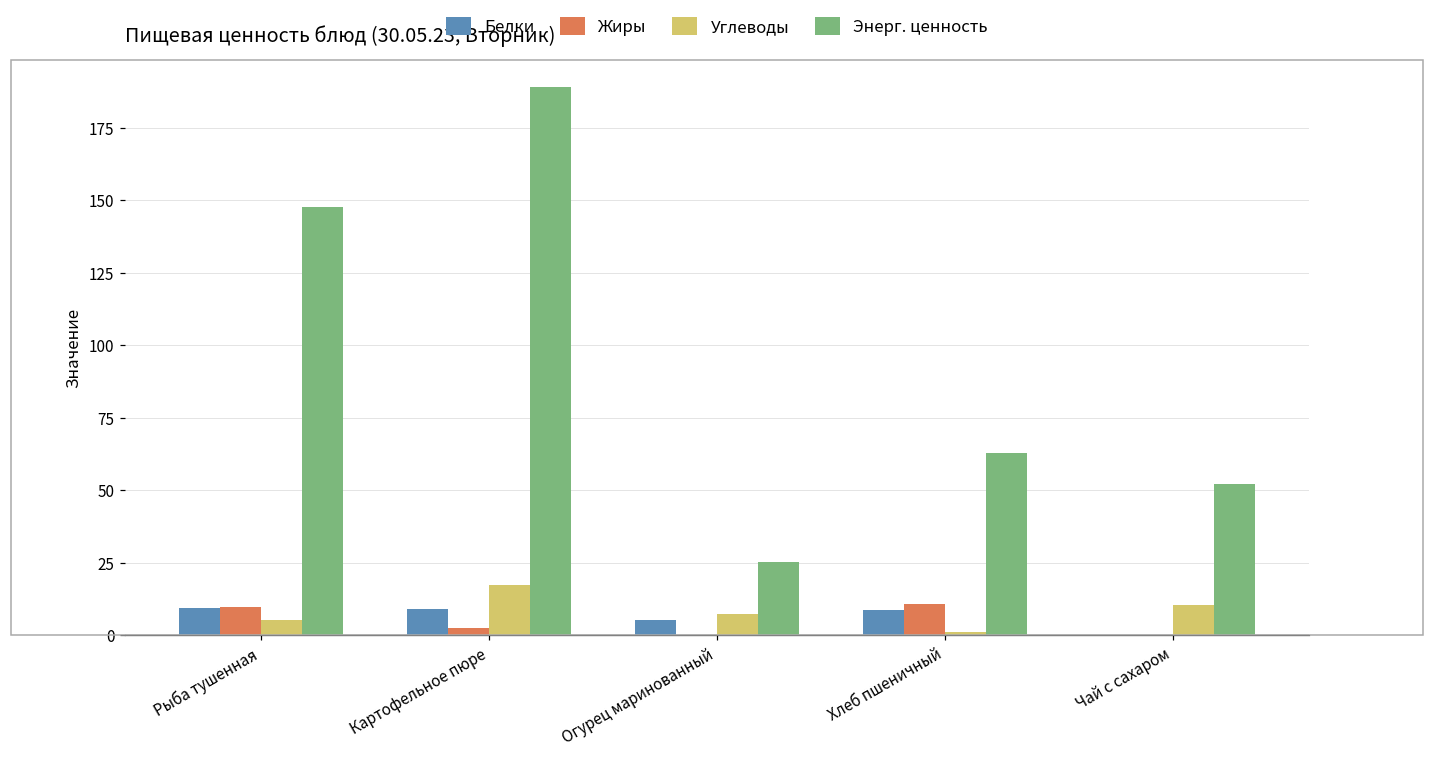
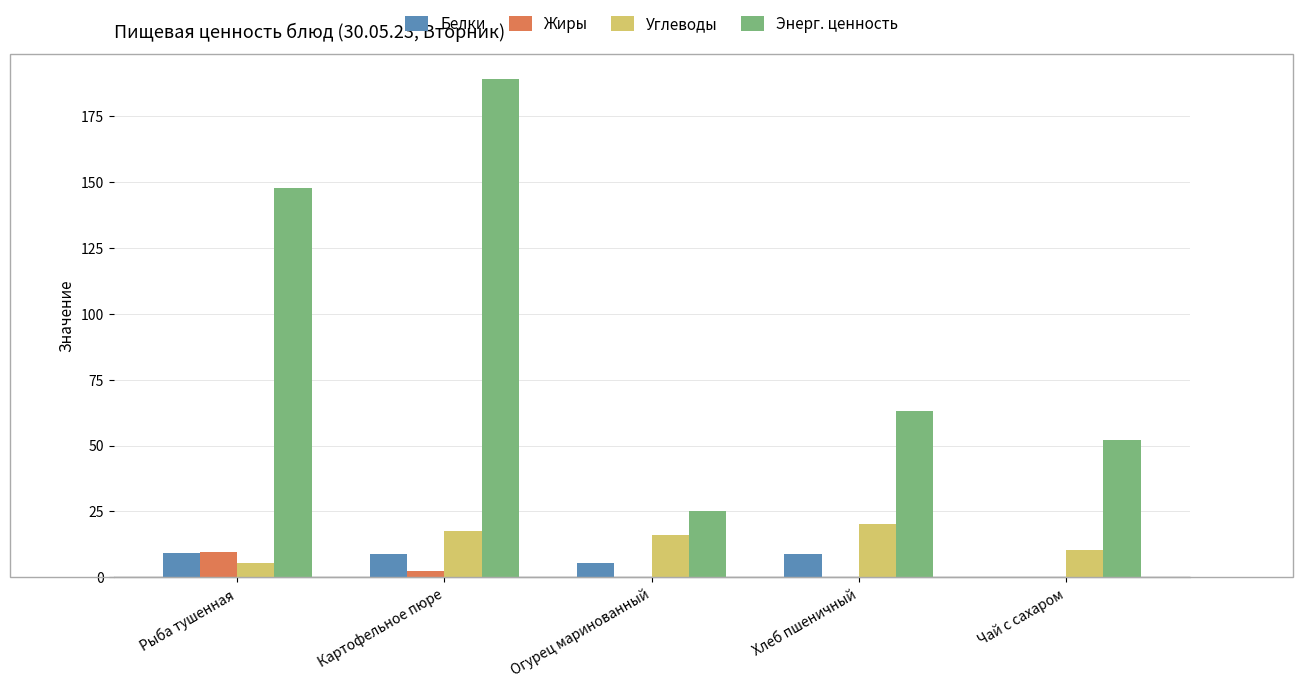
  {
    "Белки": {
      "Рыба тушенная": 9,
      "Картофельное пюре": 9,
      "Огурец маринованный": 5,
      "Хлеб пшеничный": 9
    },
    "Жиры": {
      "Рыба тушенная": 10,
      "Картофельное пюре": 2,
      "Огурец маринованный": 0,
-     "Хлеб пшеничный": 11,
+     "Хлеб пшеничный": 0,
      "Чай с сахаром": 0
    },
    "Углеводы": {
      "Рыба тушенная": 5,
      "Картофельное пюре": 17,
-     "Огурец маринованный": 7,
-     "Хлеб пшеничный": 1,
+     "Огурец маринованный": 16,
+     "Хлеб пшеничный": 20,
      "Чай с сахаром": 10
    },
    "Энерг. ценность": {
      "Рыба тушенная": 148,
      "Картофельное пюре": 189,
      "Огурец маринованный": 25,
      "Хлеб пшеничный": 63,
      "Чай с сахаром": 52
    }
  }
